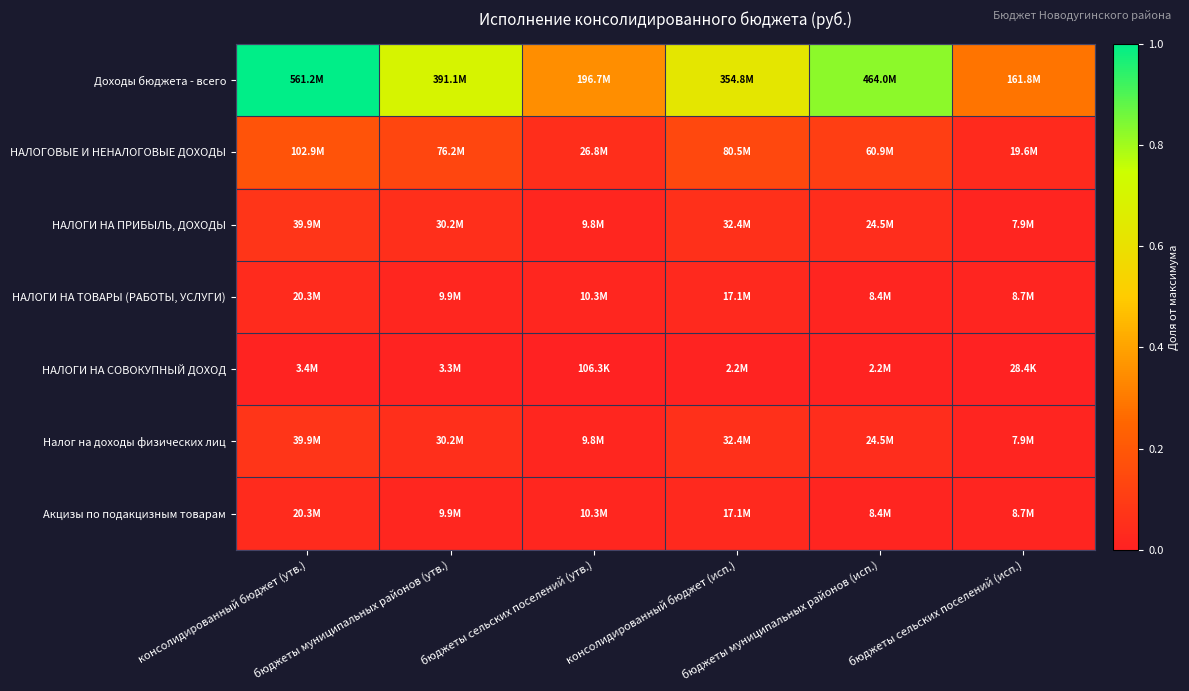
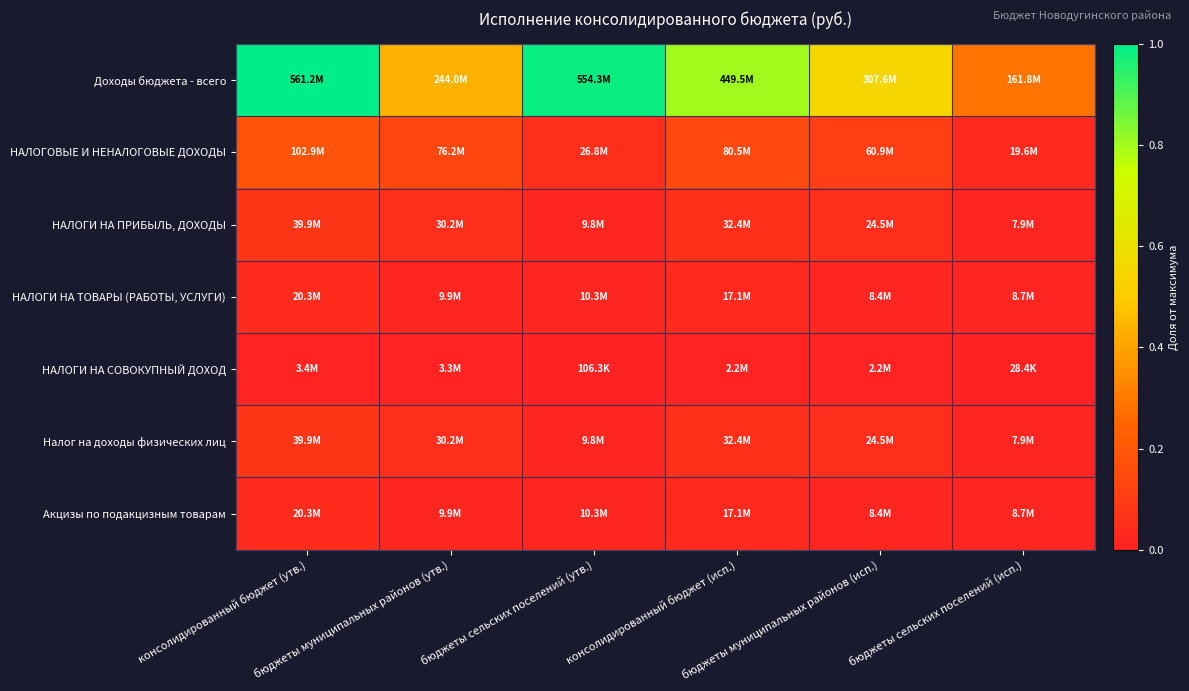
  {
    "Доходы бюджета - всего": {
      "консолидированный бюджет (утв.)": "561.2M",
-     "бюджеты муниципальных районов (утв.)": "391.1M",
-     "бюджеты сельских поселений (утв.)": "196.7M",
-     "консолидированный бюджет (исп.)": "354.8M",
-     "бюджеты муниципальных районов (исп.)": "464.0M",
+     "бюджеты муниципальных районов (утв.)": "244.0M",
+     "бюджеты сельских поселений (утв.)": "554.3M",
+     "консолидированный бюджет (исп.)": "449.5M",
+     "бюджеты муниципальных районов (исп.)": "307.6M",
      "бюджеты сельских поселений (исп.)": "161.8M"
    },
    "НАЛОГОВЫЕ И НЕНАЛОГОВЫЕ ДОХОДЫ": {
      "консолидированный бюджет (утв.)": "102.9M",
      "бюджеты муниципальных районов (утв.)": "76.2M",
      "бюджеты сельских поселений (утв.)": "26.8M",
      "консолидированный бюджет (исп.)": "80.5M",
      "бюджеты муниципальных районов (исп.)": "60.9M",
      "бюджеты сельских поселений (исп.)": "19.6M"
    },
    "НАЛОГИ НА ПРИБЫЛЬ, ДОХОДЫ": {
      "консолидированный бюджет (утв.)": "39.9M",
      "бюджеты муниципальных районов (утв.)": "30.2M",
      "бюджеты сельских поселений (утв.)": "9.8M",
      "консолидированный бюджет (исп.)": "32.4M",
      "бюджеты муниципальных районов (исп.)": "24.5M",
      "бюджеты сельских поселений (исп.)": "7.9M"
    },
    "НАЛОГИ НА ТОВАРЫ (РАБОТЫ, УСЛУГИ)": {
      "консолидированный бюджет (утв.)": "20.3M",
      "бюджеты муниципальных районов (утв.)": "9.9M",
      "бюджеты сельских поселений (утв.)": "10.3M",
      "консолидированный бюджет (исп.)": "17.1M",
      "бюджеты муниципальных районов (исп.)": "8.4M",
      "бюджеты сельских поселений (исп.)": "8.7M"
    },
    "НАЛОГИ НА СОВОКУПНЫЙ ДОХОД": {
      "консолидированный бюджет (утв.)": "3.4M",
      "бюджеты муниципальных районов (утв.)": "3.3M",
      "бюджеты сельских поселений (утв.)": "106.3K",
      "консолидированный бюджет (исп.)": "2.2M",
      "бюджеты муниципальных районов (исп.)": "2.2M",
      "бюджеты сельских поселений (исп.)": "28.4K"
    },
    "Налог на доходы физических лиц": {
      "консолидированный бюджет (утв.)": "39.9M",
      "бюджеты муниципальных районов (утв.)": "30.2M",
      "бюджеты сельских поселений (утв.)": "9.8M",
      "консолидированный бюджет (исп.)": "32.4M",
      "бюджеты муниципальных районов (исп.)": "24.5M",
      "бюджеты сельских поселений (исп.)": "7.9M"
    },
    "Акцизы по подакцизным товарам": {
      "консолидированный бюджет (утв.)": "20.3M",
      "бюджеты муниципальных районов (утв.)": "9.9M",
      "бюджеты сельских поселений (утв.)": "10.3M",
      "консолидированный бюджет (исп.)": "17.1M",
      "бюджеты муниципальных районов (исп.)": "8.4M",
      "бюджеты сельских поселений (исп.)": "8.7M"
    }
  }
